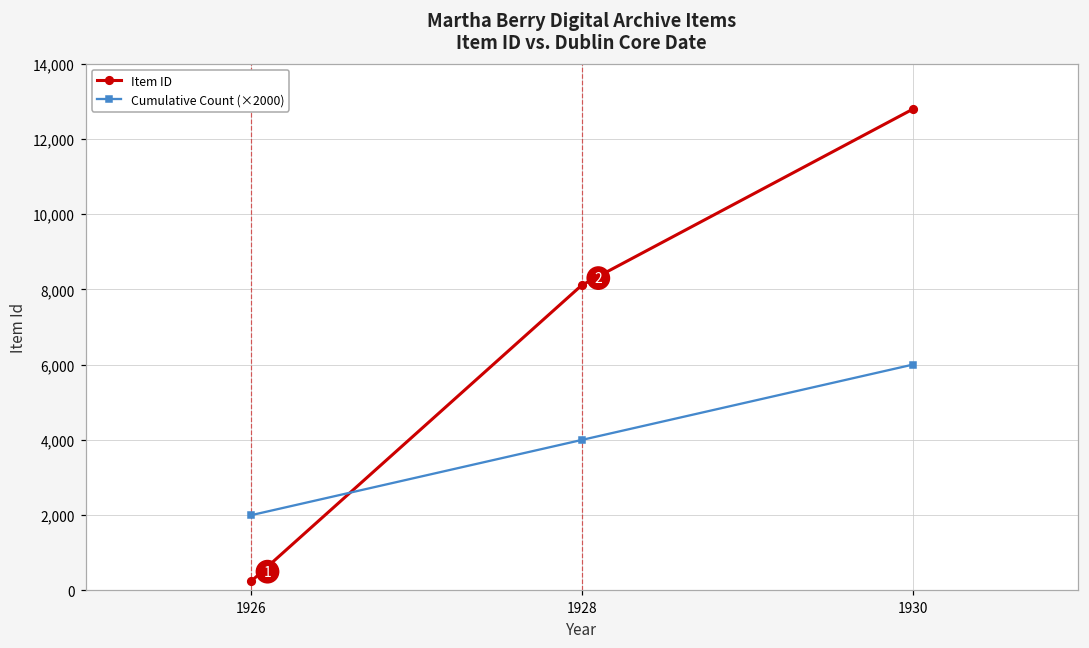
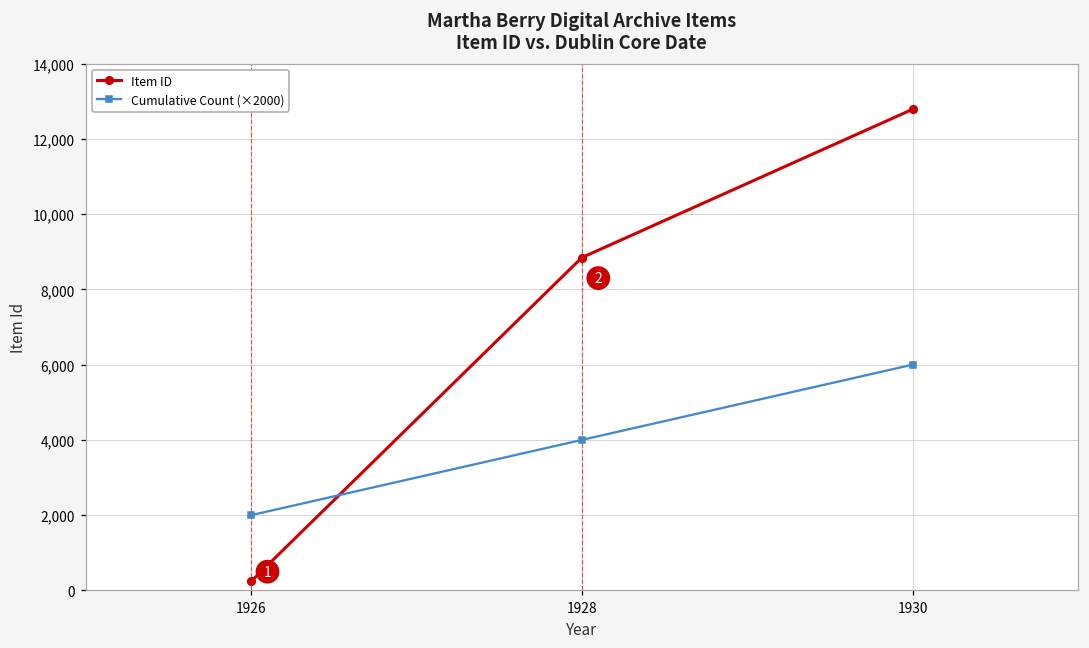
  {
    "Item ID": {
-     "1928": "8,100",
+     "1928": "8,800",
      "1930": "12,800"
    },
    "Cumulative Count (×2000)": {
      "1926": "2,000",
      "1928": "4,000",
      "1930": "6,000"
    }
  }
